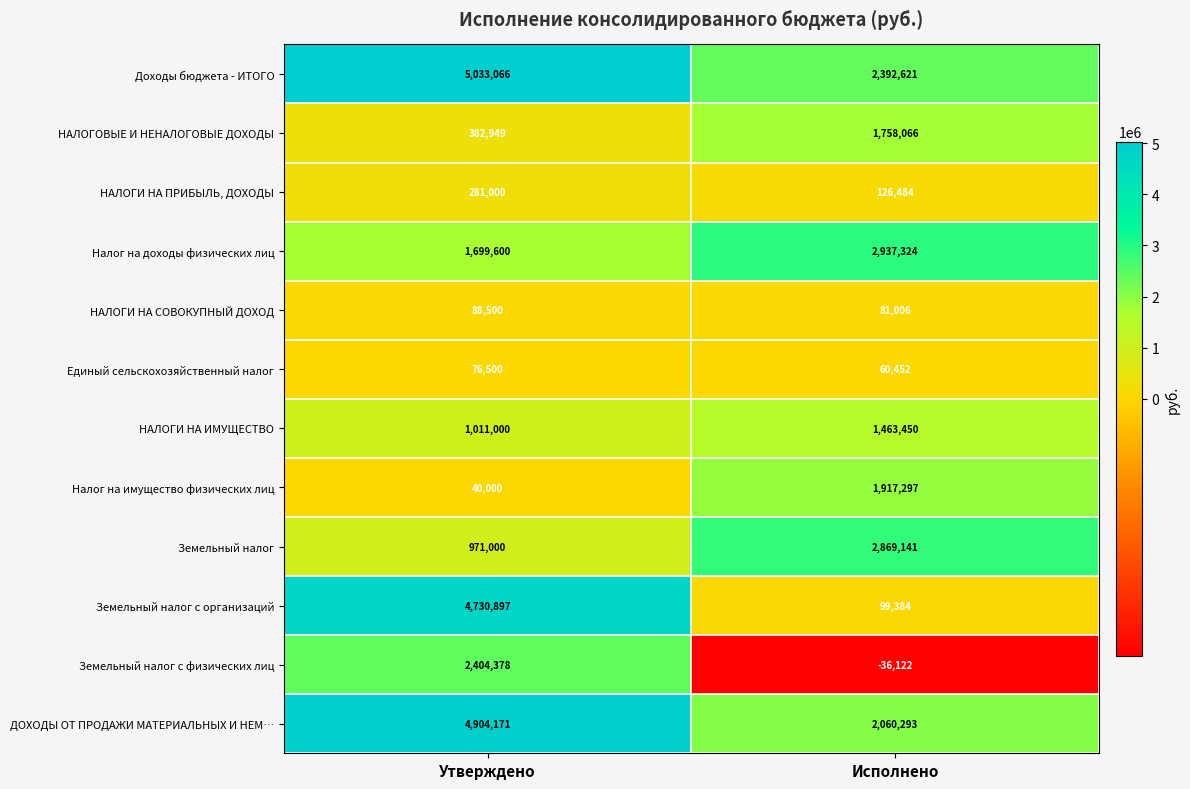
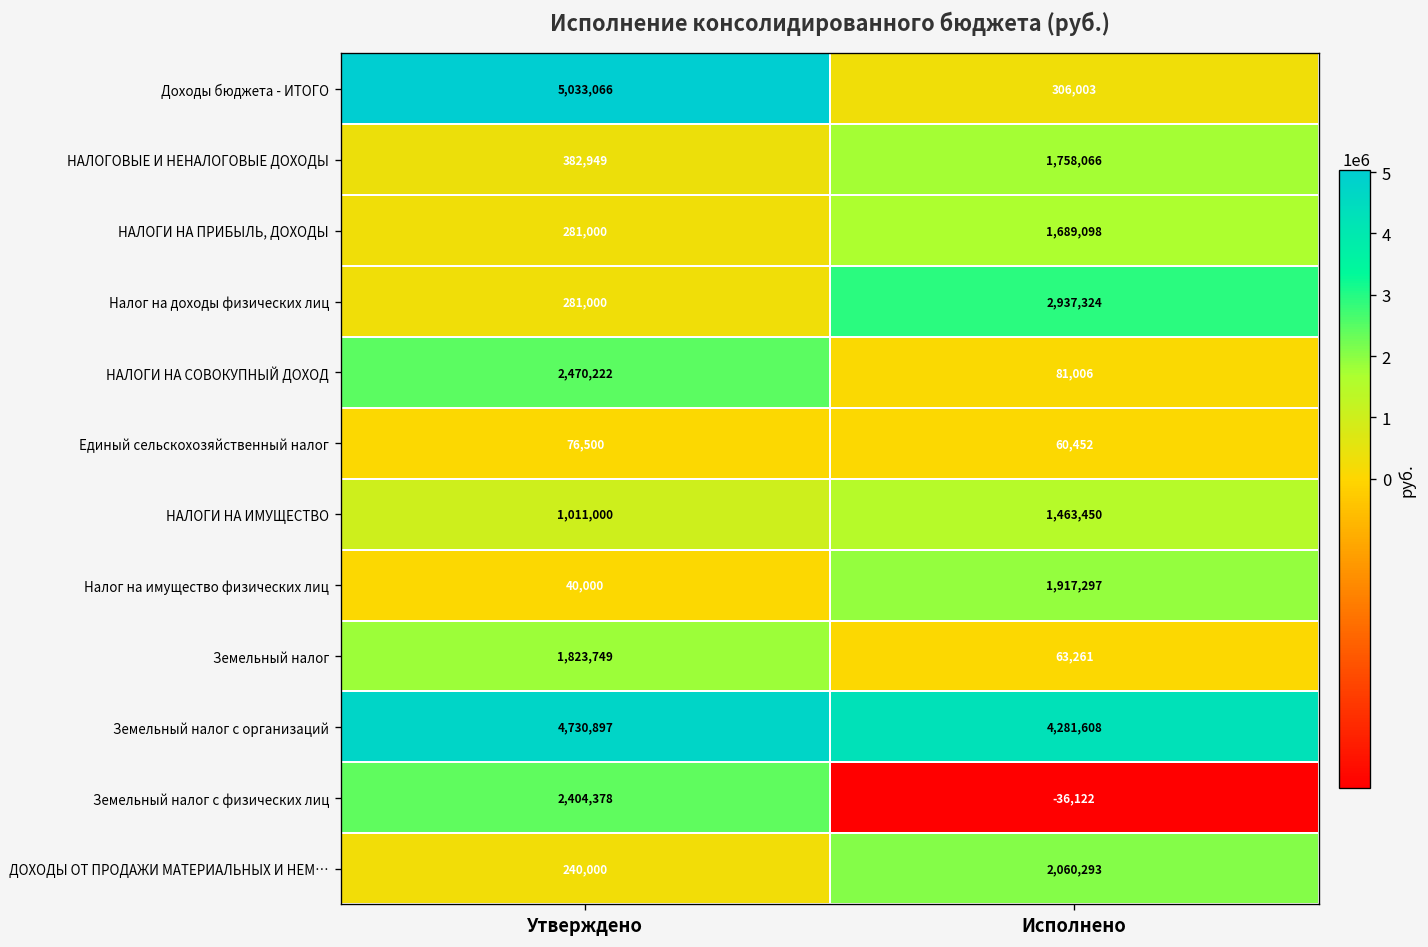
  {
    "Доходы бюджета - ИТОГО": {
      "Утверждено": "5,033,066",
-     "Исполнено": "2,392,621"
+     "Исполнено": "306,003"
    },
    "НАЛОГОВЫЕ И НЕНАЛОГОВЫЕ ДОХОДЫ": {
      "Утверждено": "382,949",
      "Исполнено": "1,758,066"
    },
    "НАЛОГИ НА ПРИБЫЛЬ, ДОХОДЫ": {
      "Утверждено": "281,000",
-     "Исполнено": "126,484"
+     "Исполнено": "1,689,098"
    },
    "Налог на доходы физических лиц": {
-     "Утверждено": "1,699,600",
+     "Утверждено": "281,000",
      "Исполнено": "2,937,324"
    },
    "НАЛОГИ НА СОВОКУПНЫЙ ДОХОД": {
-     "Утверждено": "88,500",
+     "Утверждено": "2,470,222",
      "Исполнено": "81,006"
    },
    "Единый сельскохозяйственный налог": {
      "Утверждено": "76,500",
      "Исполнено": "60,452"
    },
    "НАЛОГИ НА ИМУЩЕСТВО": {
      "Утверждено": "1,011,000",
      "Исполнено": "1,463,450"
    },
    "Налог на имущество физических лиц": {
      "Утверждено": "40,000",
      "Исполнено": "1,917,297"
    },
    "Земельный налог": {
-     "Утверждено": "971,000",
-     "Исполнено": "2,869,141"
+     "Утверждено": "1,823,749",
+     "Исполнено": "63,261"
    },
    "Земельный налог с организаций": {
      "Утверждено": "4,730,897",
-     "Исполнено": "99,384"
+     "Исполнено": "4,281,608"
    },
    "Земельный налог с физических лиц": {
      "Утверждено": "2,404,378",
      "Исполнено": "-36,122"
    },
    "ДОХОДЫ ОТ ПРОДАЖИ МАТЕРИАЛЬНЫХ И НЕМ…": {
-     "Утверждено": "4,904,171",
+     "Утверждено": "240,000",
      "Исполнено": "2,060,293"
    }
  }
